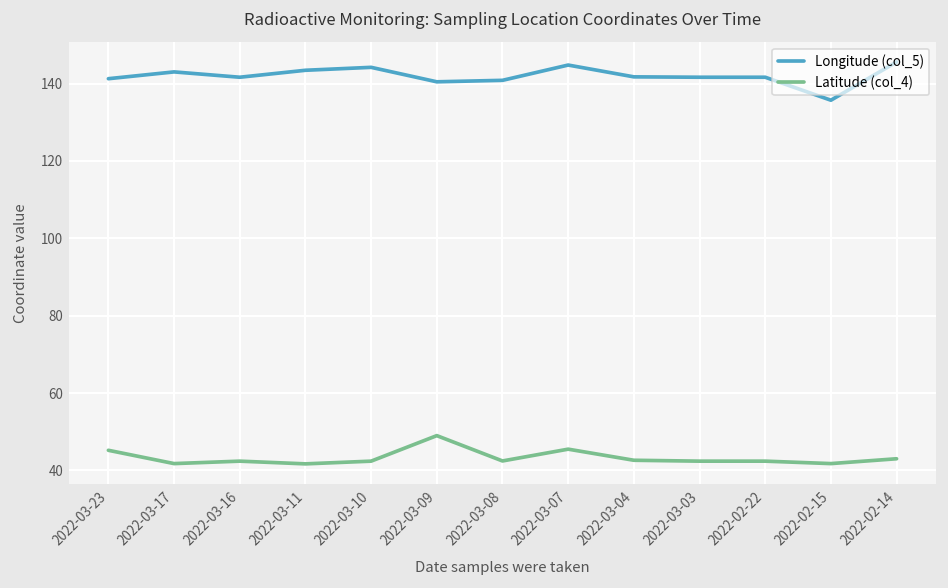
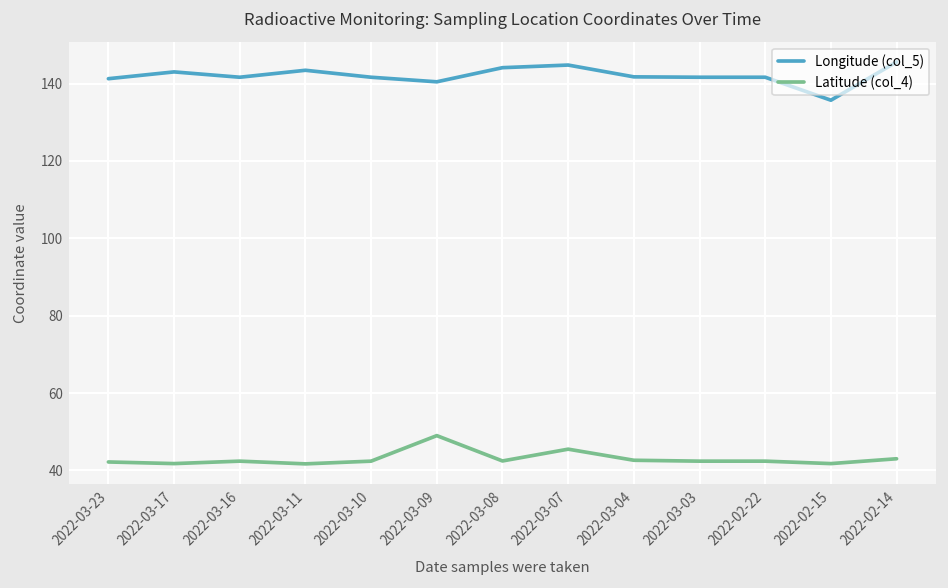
  {
    "Longitude (col_5)": {
      "2022-03-23": 141,
      "2022-03-17": 143,
      "2022-03-16": 142,
      "2022-03-11": 143,
-     "2022-03-10": 144,
+     "2022-03-10": 142,
      "2022-03-09": 140,
-     "2022-03-08": 141,
+     "2022-03-08": 144,
      "2022-03-07": 145,
      "2022-03-04": 142,
      "2022-03-03": 142,
      "2022-02-22": 142,
      "2022-02-15": 136
    },
    "Latitude (col_4)": {
-     "2022-03-23": 45,
+     "2022-03-23": 42,
      "2022-03-17": 42,
      "2022-03-16": 42,
      "2022-03-11": 42,
      "2022-03-10": 42,
      "2022-03-09": 49,
      "2022-03-08": 42,
      "2022-03-07": 45,
      "2022-03-04": 43,
      "2022-03-03": 42,
      "2022-02-22": 42,
      "2022-02-15": 42,
      "2022-02-14": 43
    }
  }
